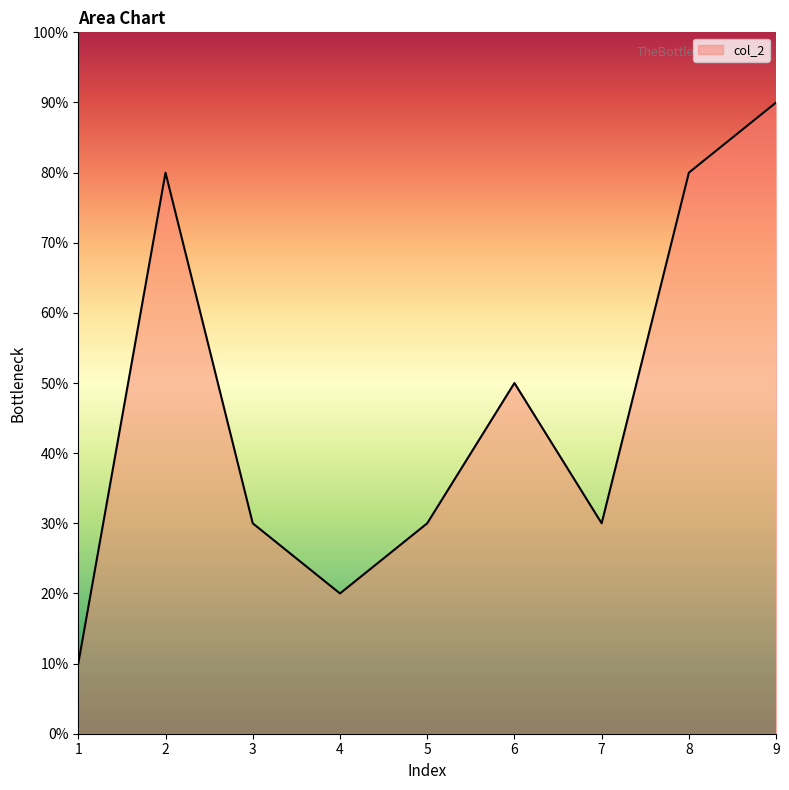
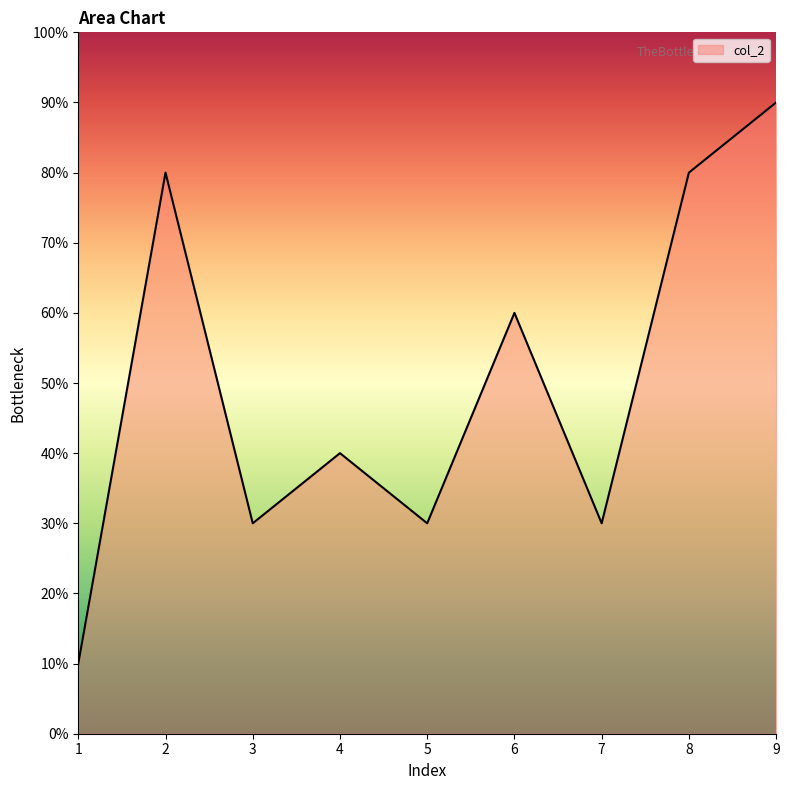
  {
    "1": "10%",
    "2": "80%",
    "3": "30%",
-   "4": "20%",
+   "4": "40%",
    "5": "30%",
-   "6": "50%",
+   "6": "60%",
    "7": "30%",
    "8": "80%",
    "9": "90%"
  }
